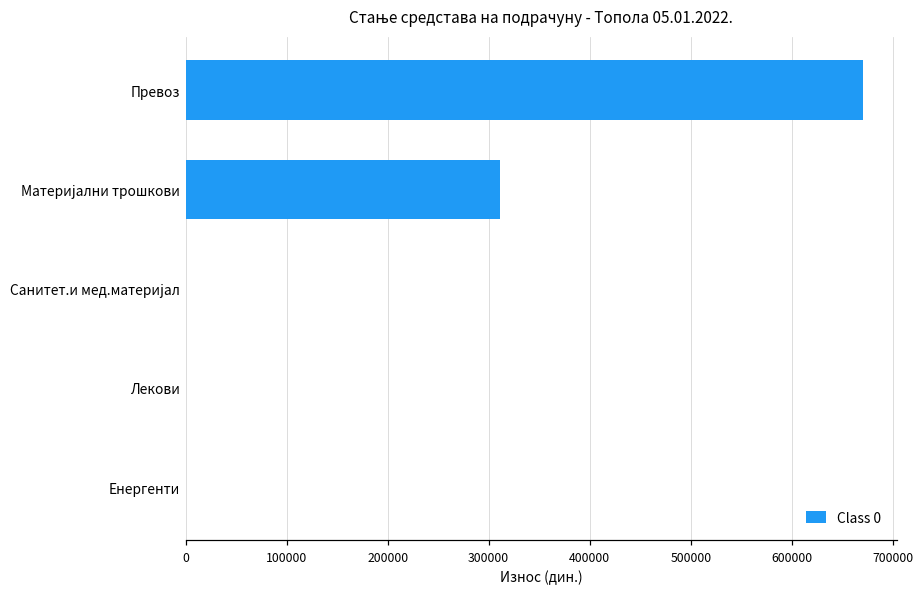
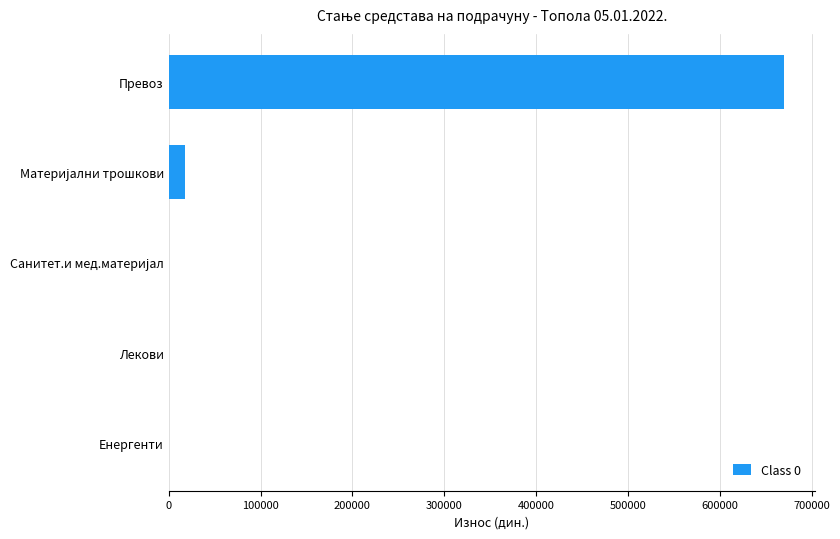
  {
    "Превоз": 670000,
-   "Материјални трошкови": 310000,
+   "Материјални трошкови": 20000,
    "Санитет.и мед.материјал": 0,
    "Лекови": 0,
    "Енергенти": 0
  }
